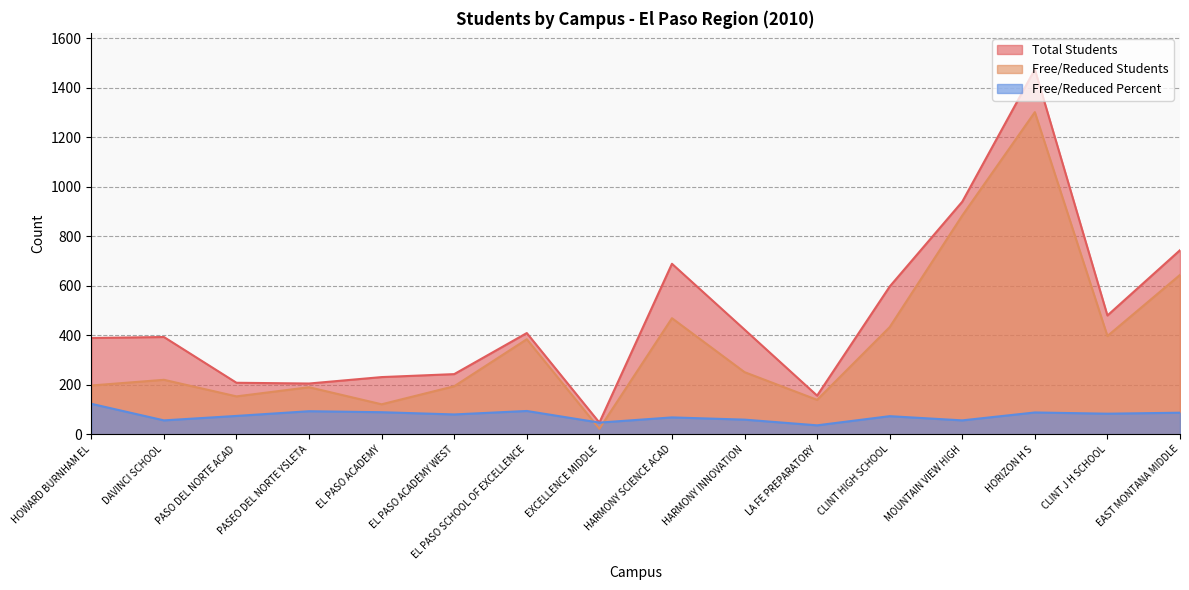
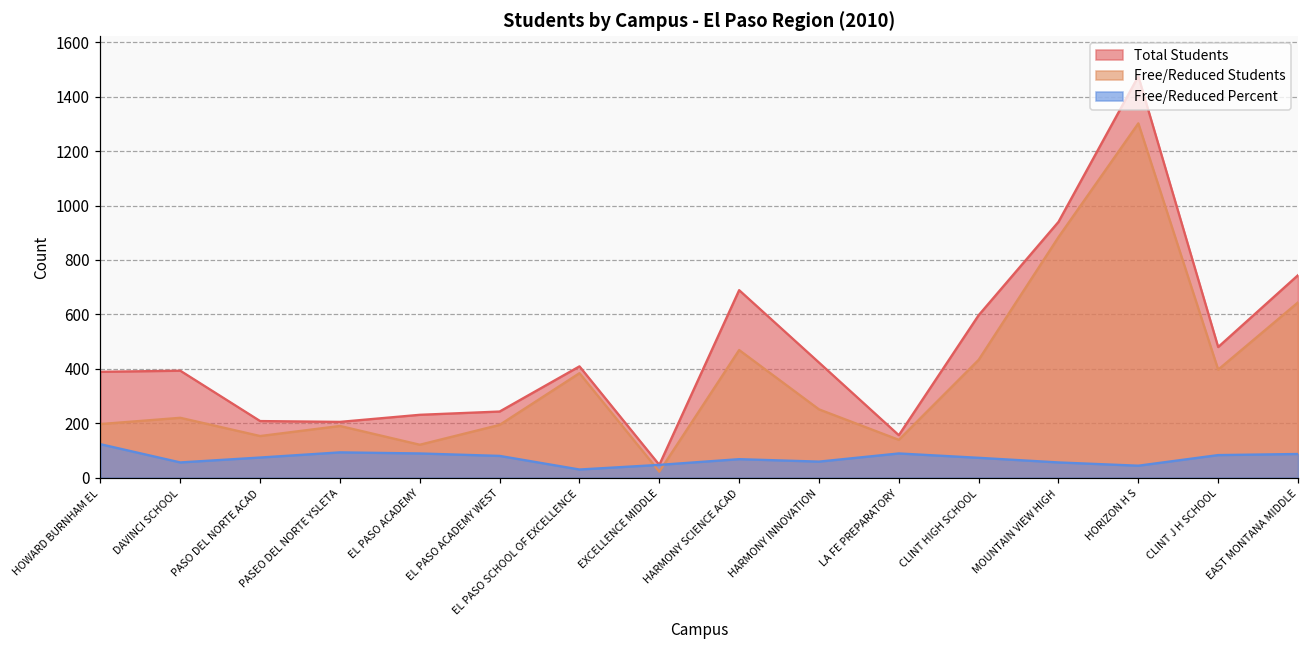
  {
    "Free/Reduced Percent": {
      "HOWARD BURNHAM EL": 120,
      "DAVINCI SCHOOL": 60,
      "PASO DEL NORTE ACAD": 70,
      "PASEO DEL NORTE YSLETA": 90,
      "EL PASO ACADEMY": 90,
      "EL PASO ACADEMY WEST": 80,
-     "EL PASO SCHOOL OF EXCELLENCE": 90,
+     "EL PASO SCHOOL OF EXCELLENCE": 30,
      "HARMONY SCIENCE ACAD": 70,
      "HARMONY INNOVATION": 60,
-     "LA FE PREPARATORY": 40,
+     "LA FE PREPARATORY": 90,
      "CLINT HIGH SCHOOL": 70,
      "MOUNTAIN VIEW HIGH": 60,
-     "HORIZON H S": 90,
+     "HORIZON H S": 40,
      "CLINT J H SCHOOL": 80,
      "EAST MONTANA MIDDLE": 90
    }
  }
